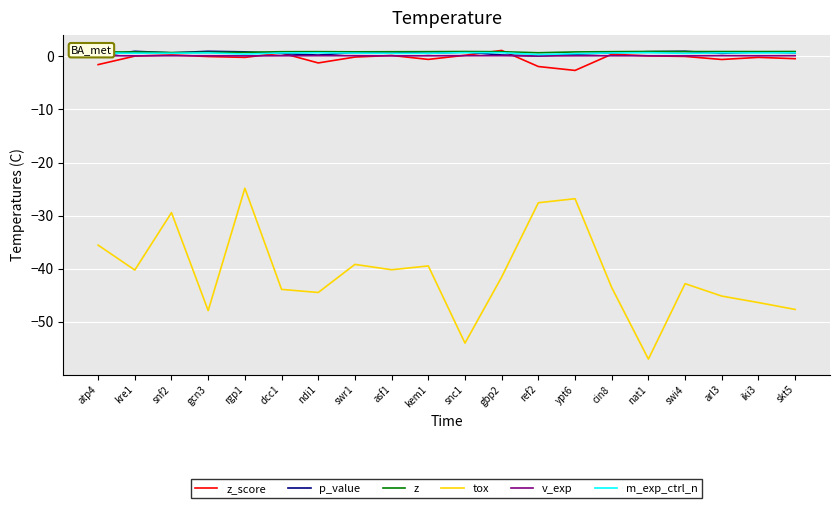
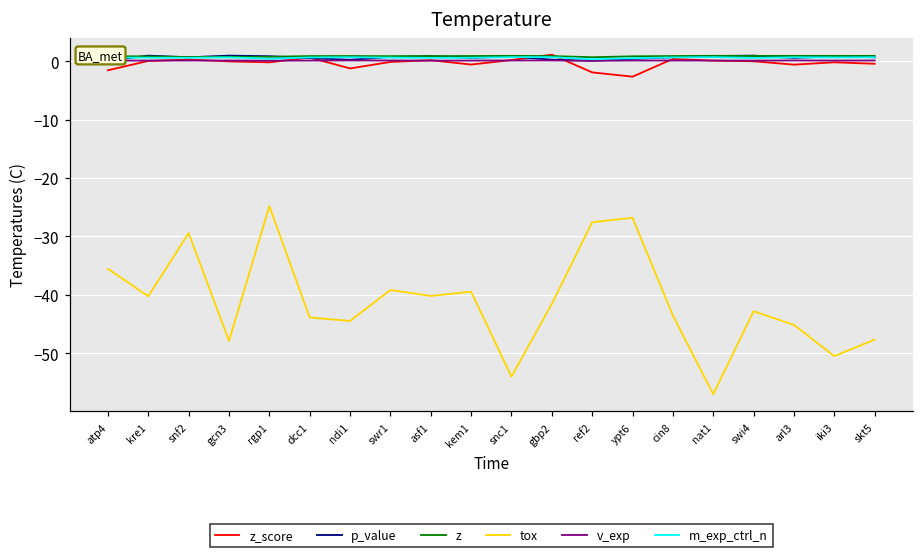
  {
    "z_score": {
      "atp4": -2,
      "ndi1": -1,
      "kem1": -1,
      "ref2": -2,
      "ypt6": -3,
      "arl3": -1,
      "skt5": 0
    },
    "tox": {
      "atp4": -36,
      "kre1": -40,
      "snf2": -29,
      "gcn3": -48,
      "rgp1": -25,
      "dcc1": -44,
      "ndi1": -44,
      "swr1": -39,
      "asf1": -40,
      "kem1": -39,
      "snc1": -54,
      "gbp2": -42,
      "ref2": -28,
      "ypt6": -27,
      "cin8": -44,
      "nat1": -57,
      "swi4": -43,
      "arl3": -45,
-     "iki3": -46,
+     "iki3": -50,
      "skt5": -48
    },
    "v_exp": {
      "skt5": 0
    }
  }
